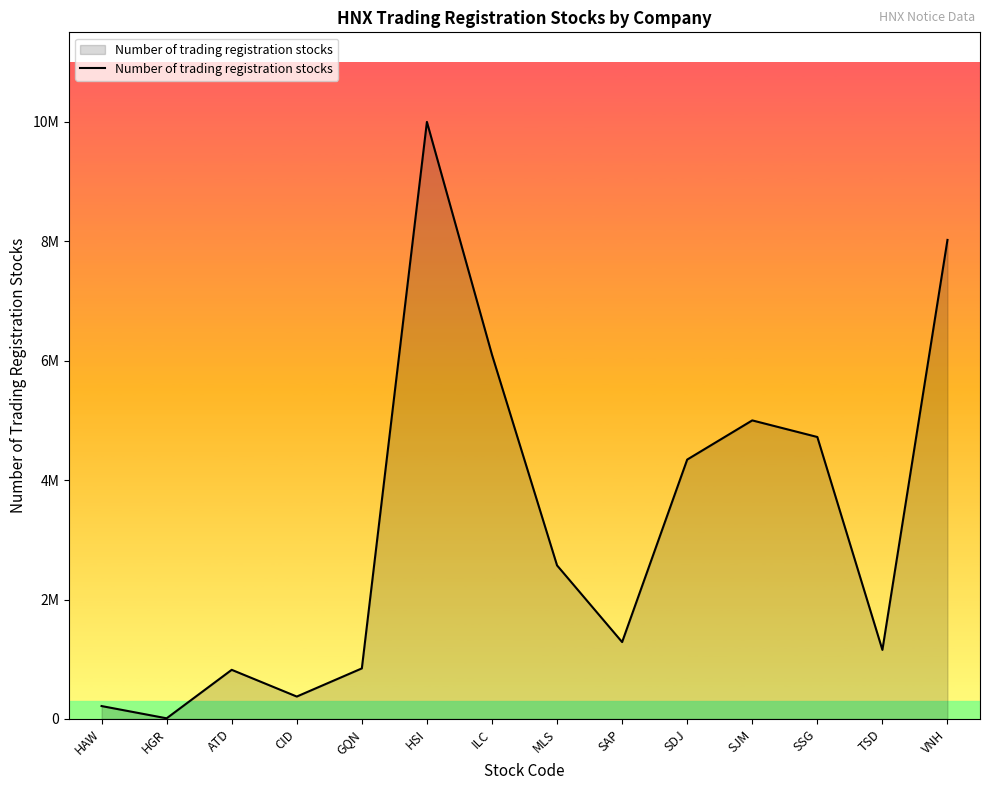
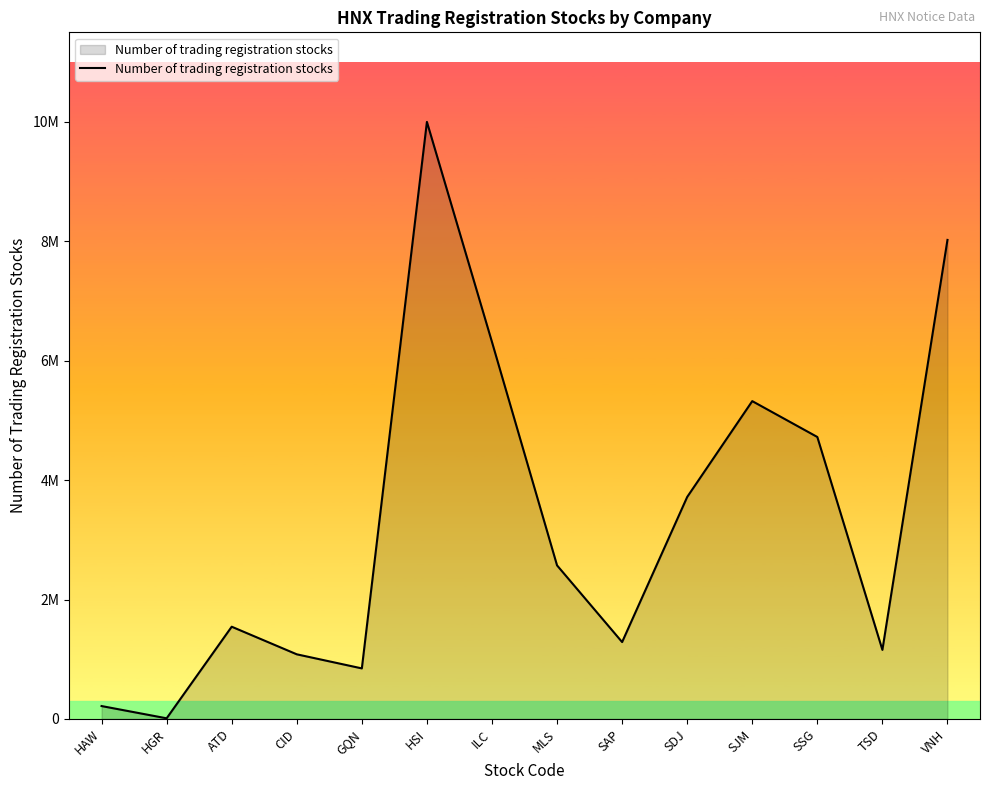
  {
-   "ATD": 800000,
-   "CID": 400000,
+   "ATD": 1500000,
+   "CID": 1100000,
    "GQN": 800000,
    "HSI": 10000000,
-   "ILC": 6100000,
+   "ILC": 6300000,
    "MLS": 2600000,
    "SAP": 1300000,
-   "SDJ": 4300000,
-   "SJM": 5000000,
+   "SDJ": 3700000,
+   "SJM": 5300000,
    "SSG": 4700000,
    "TSD": 1200000,
    "VNH": 8000000
  }
